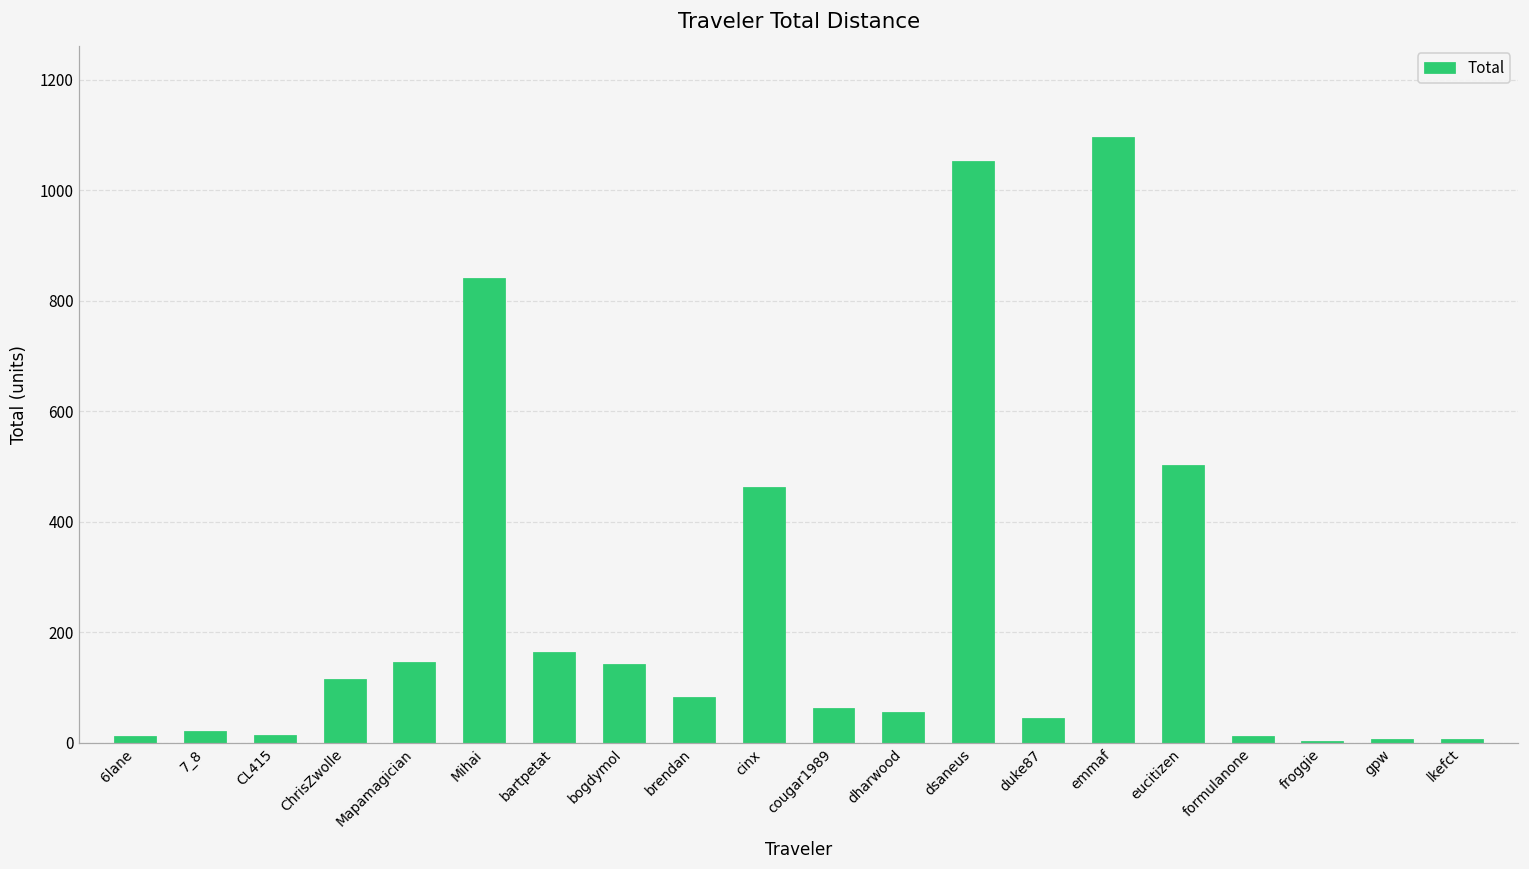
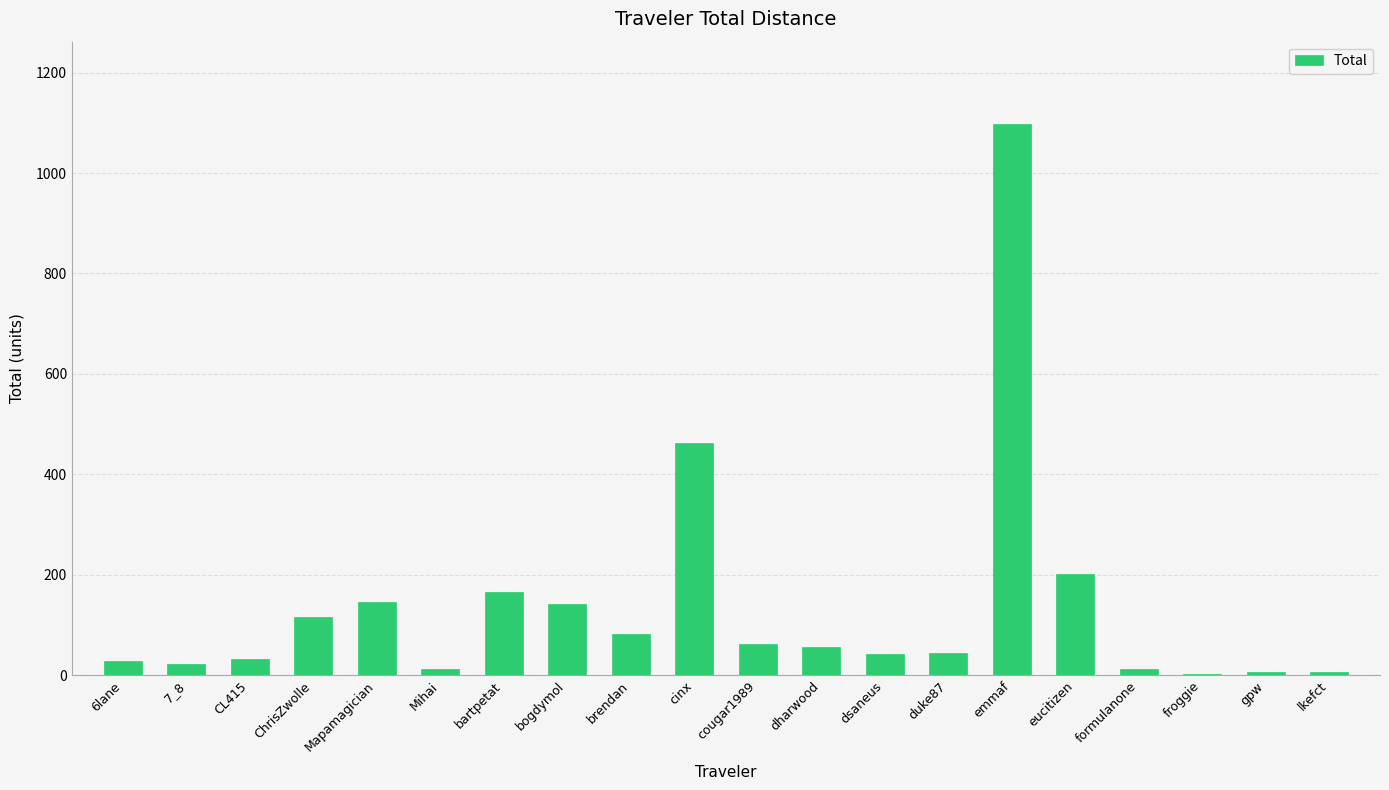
  {
-   "6lane": 10,
+   "6lane": 30,
    "7_8": 20,
-   "CL415": 10,
+   "CL415": 30,
    "ChrisZwolle": 110,
    "Mapamagician": 150,
-   "Mihai": 840,
+   "Mihai": 10,
    "bartpetat": 160,
    "bogdymol": 140,
    "brendan": 80,
    "cinx": 460,
    "cougar1989": 60,
    "dharwood": 60,
-   "dsaneus": 1050,
+   "dsaneus": 40,
    "duke87": 40,
    "emmaf": 1100,
-   "eucitizen": 500,
+   "eucitizen": 200,
    "formulanone": 10,
    "gpw": 10,
    "lkefct": 10
  }
